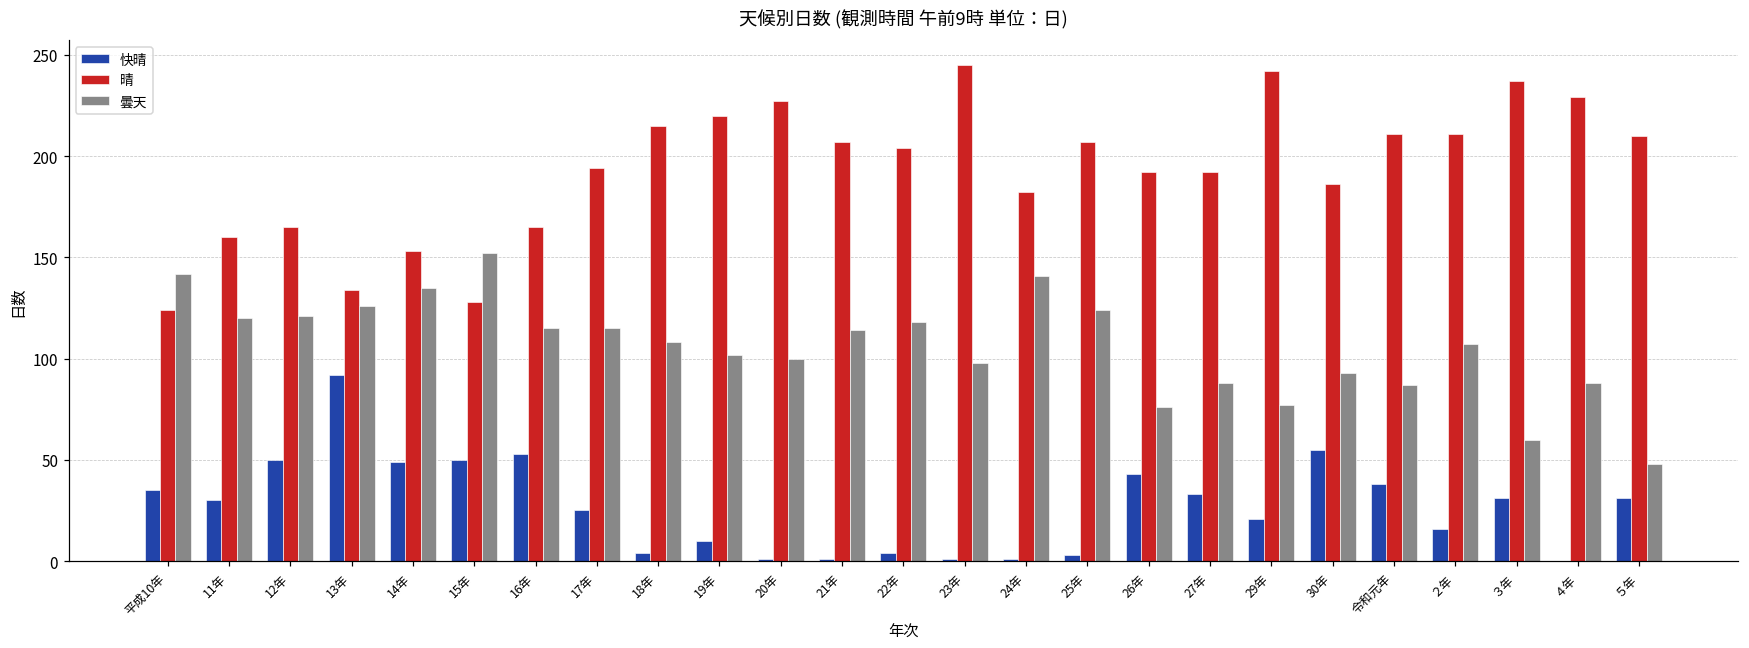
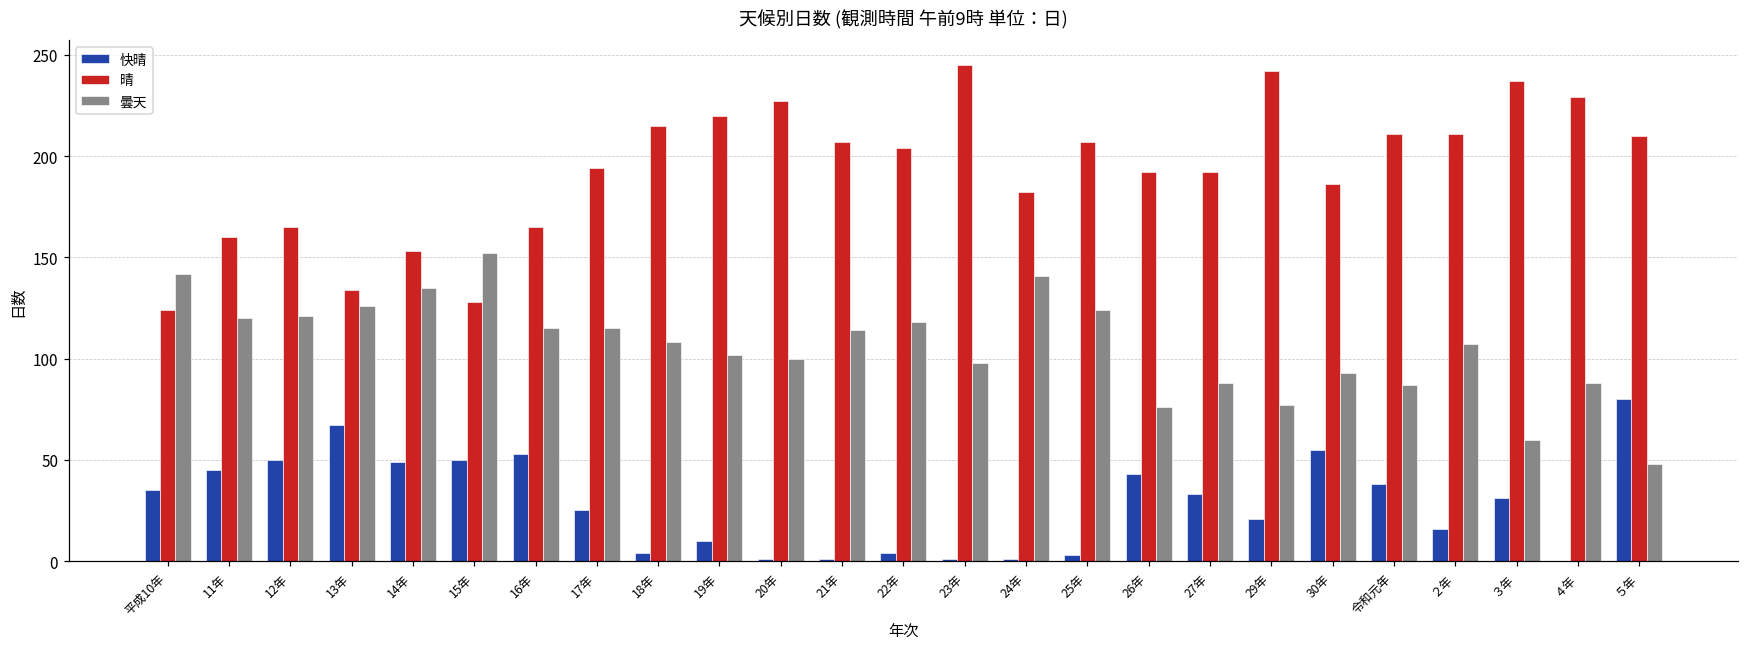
  {
    "快晴": {
      "平成10年": 35,
-     "11年": 30,
+     "11年": 45,
      "12年": 50,
-     "13年": 92,
+     "13年": 67,
      "14年": 49,
      "15年": 50,
      "16年": 53,
      "17年": 25,
      "18年": 4,
      "19年": 10,
      "22年": 4,
      "25年": 3,
      "26年": 43,
      "27年": 33,
      "29年": 21,
      "30年": 55,
      "令和元年": 38,
      "２年": 16,
      "３年": 31,
      "４年": 0,
-     "５年": 31
+     "５年": 80
    },
    "晴": {
      "平成10年": 124,
      "11年": 160,
      "12年": 165,
      "13年": 134,
      "14年": 153,
      "15年": 128,
      "16年": 165,
      "17年": 194,
      "18年": 215,
      "19年": 220,
      "20年": 227,
      "21年": 207,
      "22年": 204,
      "23年": 245,
      "24年": 182,
      "25年": 207,
      "26年": 192,
      "27年": 192,
      "29年": 242,
      "30年": 186,
      "令和元年": 211,
      "２年": 211,
      "３年": 237,
      "４年": 229,
      "５年": 210
    },
    "曇天": {
      "平成10年": 142,
      "11年": 120,
      "12年": 121,
      "13年": 126,
      "14年": 135,
      "15年": 152,
      "16年": 115,
      "17年": 115,
      "18年": 108,
      "19年": 102,
      "20年": 100,
      "21年": 114,
      "22年": 118,
      "23年": 98,
      "24年": 141,
      "25年": 124,
      "26年": 76,
      "27年": 88,
      "29年": 77,
      "30年": 93,
      "令和元年": 87,
      "２年": 107,
      "３年": 60,
      "４年": 88,
      "５年": 48
    }
  }
